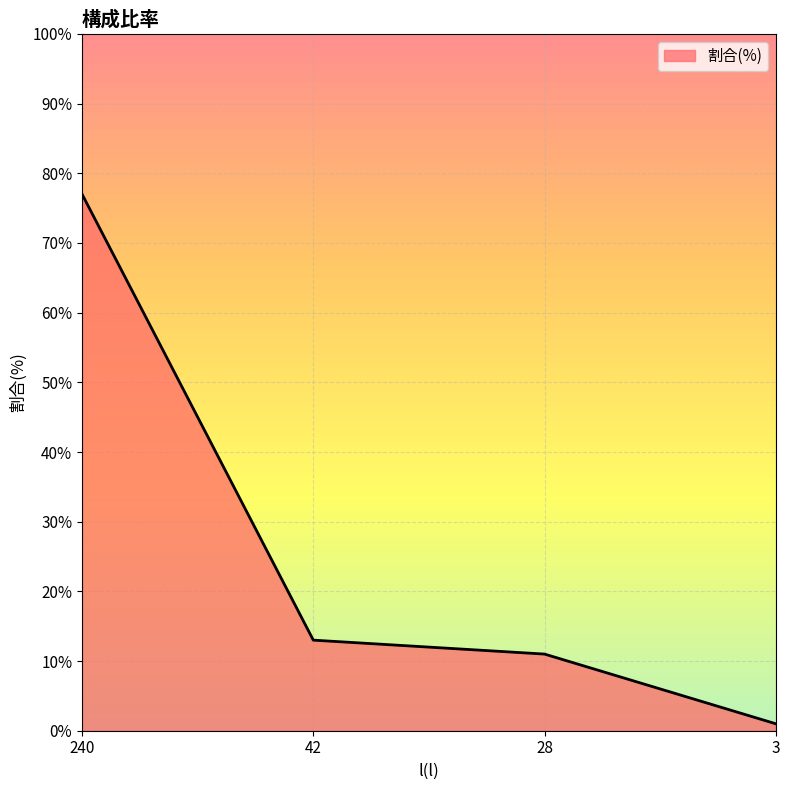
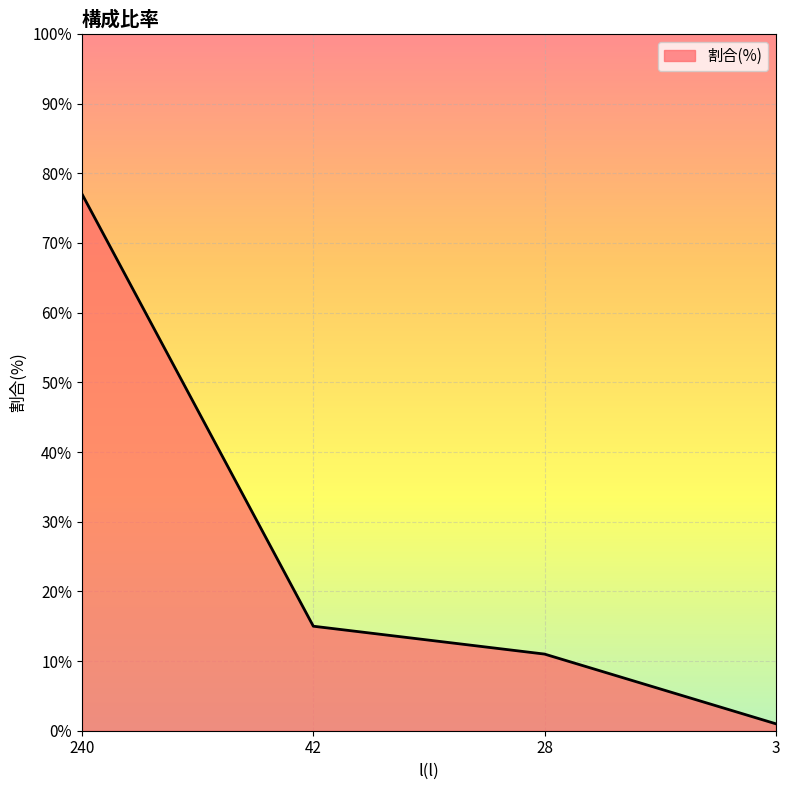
  {
    "240": "77%",
-   "42": "13%",
+   "42": "15%",
    "28": "11%",
    "3": "1%"
  }
